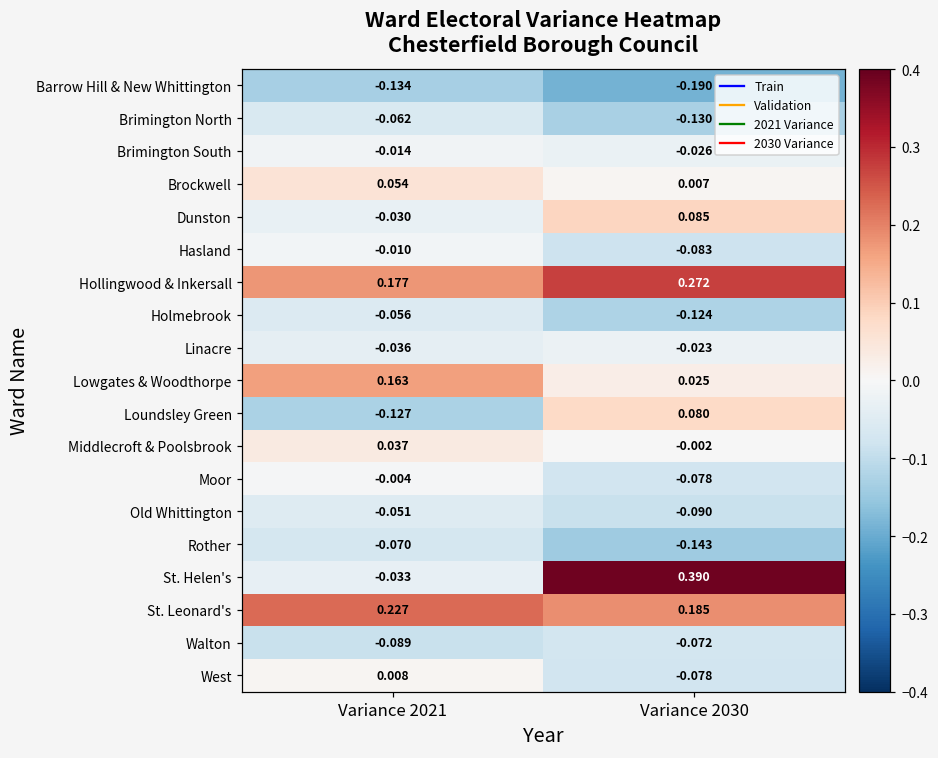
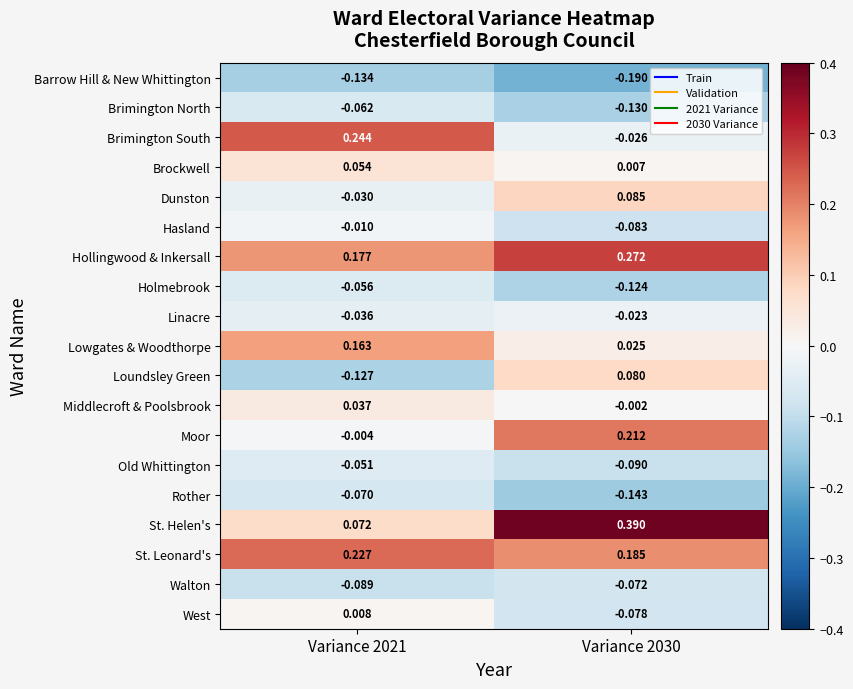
  {
    "Barrow Hill & New Whittington": {
      "Variance 2021": -0.134,
      "Variance 2030": -0.190
    },
    "Brimington North": {
      "Variance 2021": -0.062,
      "Variance 2030": -0.130
    },
    "Brimington South": {
-     "Variance 2021": -0.014,
+     "Variance 2021": 0.244,
      "Variance 2030": -0.026
    },
    "Brockwell": {
      "Variance 2021": 0.054,
      "Variance 2030": 0.007
    },
    "Dunston": {
      "Variance 2021": -0.030,
      "Variance 2030": 0.085
    },
    "Hasland": {
      "Variance 2021": -0.010,
      "Variance 2030": -0.083
    },
    "Hollingwood & Inkersall": {
      "Variance 2021": 0.177,
      "Variance 2030": 0.272
    },
    "Holmebrook": {
      "Variance 2021": -0.056,
      "Variance 2030": -0.124
    },
    "Linacre": {
      "Variance 2021": -0.036,
      "Variance 2030": -0.023
    },
    "Lowgates & Woodthorpe": {
      "Variance 2021": 0.163,
      "Variance 2030": 0.025
    },
    "Loundsley Green": {
      "Variance 2021": -0.127,
      "Variance 2030": 0.080
    },
    "Middlecroft & Poolsbrook": {
      "Variance 2021": 0.037,
      "Variance 2030": -0.002
    },
    "Moor": {
      "Variance 2021": -0.004,
-     "Variance 2030": -0.078
+     "Variance 2030": 0.212
    },
    "Old Whittington": {
      "Variance 2021": -0.051,
      "Variance 2030": -0.090
    },
    "Rother": {
      "Variance 2021": -0.070,
      "Variance 2030": -0.143
    },
    "St. Helen's": {
-     "Variance 2021": -0.033,
+     "Variance 2021": 0.072,
      "Variance 2030": 0.390
    },
    "St. Leonard's": {
      "Variance 2021": 0.227,
      "Variance 2030": 0.185
    },
    "Walton": {
      "Variance 2021": -0.089,
      "Variance 2030": -0.072
    },
    "West": {
      "Variance 2021": 0.008,
      "Variance 2030": -0.078
    }
  }
